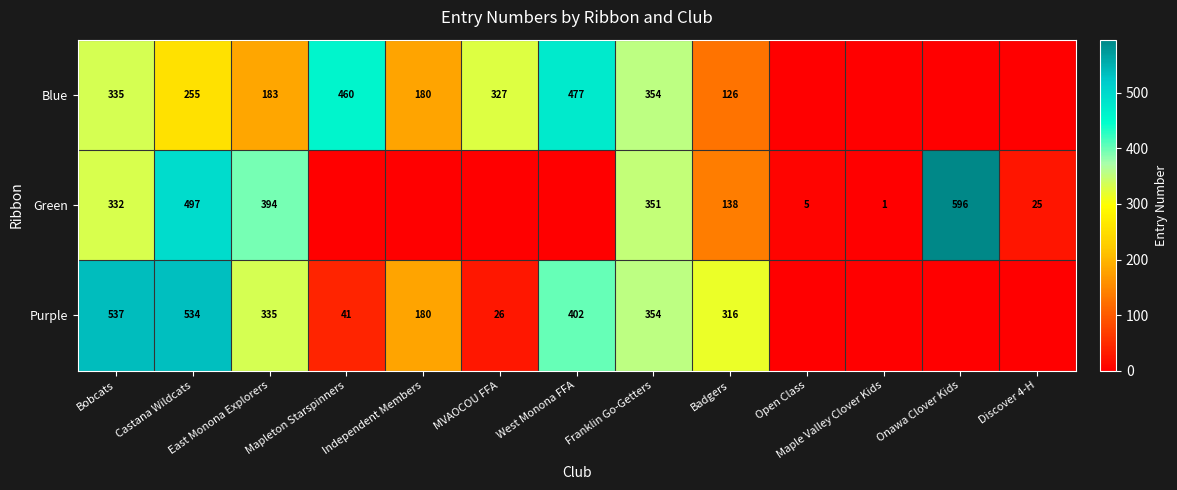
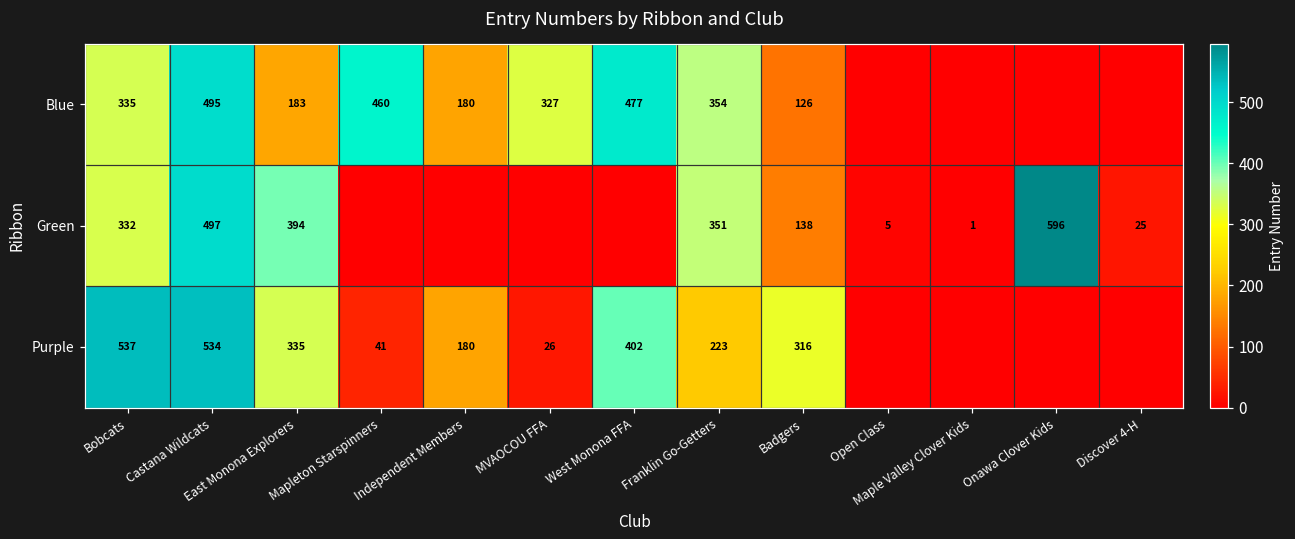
  {
    "Blue": {
      "Bobcats": 335,
-     "Castana Wildcats": 255,
+     "Castana Wildcats": 495,
      "East Monona Explorers": 183,
      "Mapleton Starspinners": 460,
      "Independent Members": 180,
      "MVAOCOU FFA": 327,
      "West Monona FFA": 477,
      "Franklin Go-Getters": 354,
      "Badgers": 126
    },
    "Green": {
      "Bobcats": 332,
      "Castana Wildcats": 497,
      "East Monona Explorers": 394,
      "Franklin Go-Getters": 351,
      "Badgers": 138,
      "Open Class": 5,
      "Maple Valley Clover Kids": 1,
      "Onawa Clover Kids": 596,
      "Discover 4-H": 25
    },
    "Purple": {
      "Bobcats": 537,
      "Castana Wildcats": 534,
      "East Monona Explorers": 335,
      "Mapleton Starspinners": 41,
      "Independent Members": 180,
      "MVAOCOU FFA": 26,
      "West Monona FFA": 402,
-     "Franklin Go-Getters": 354,
+     "Franklin Go-Getters": 223,
      "Badgers": 316
    }
  }
